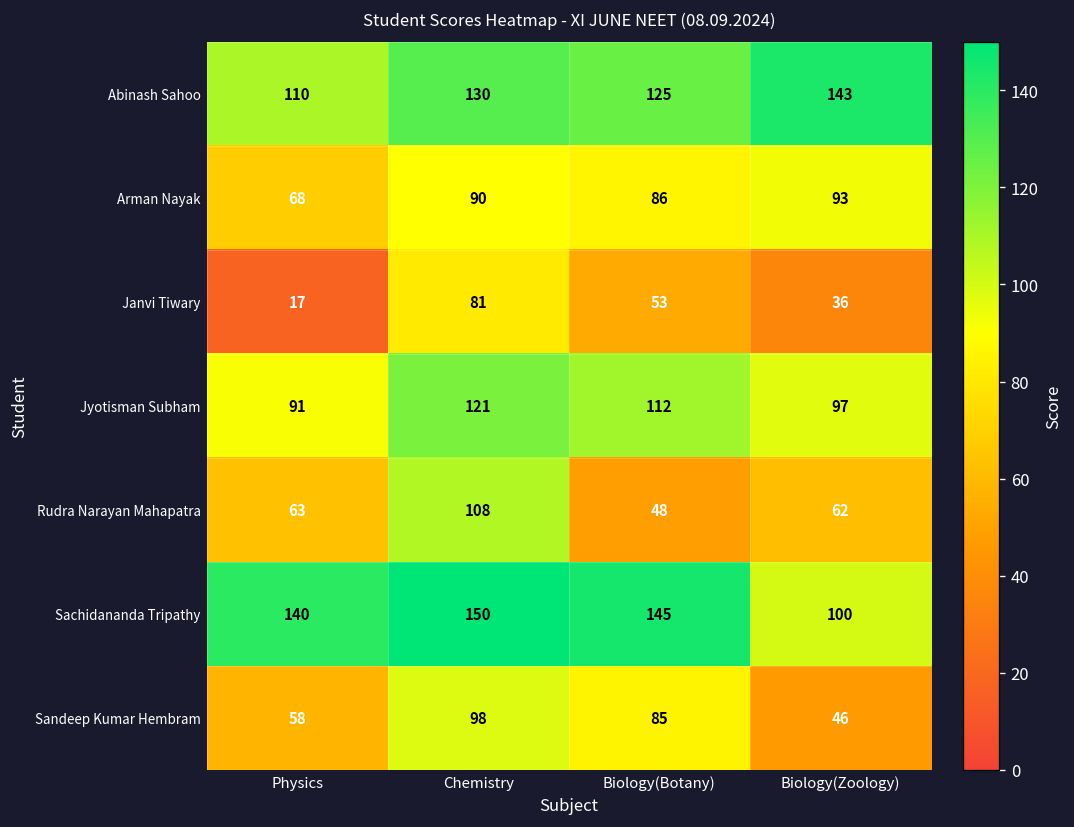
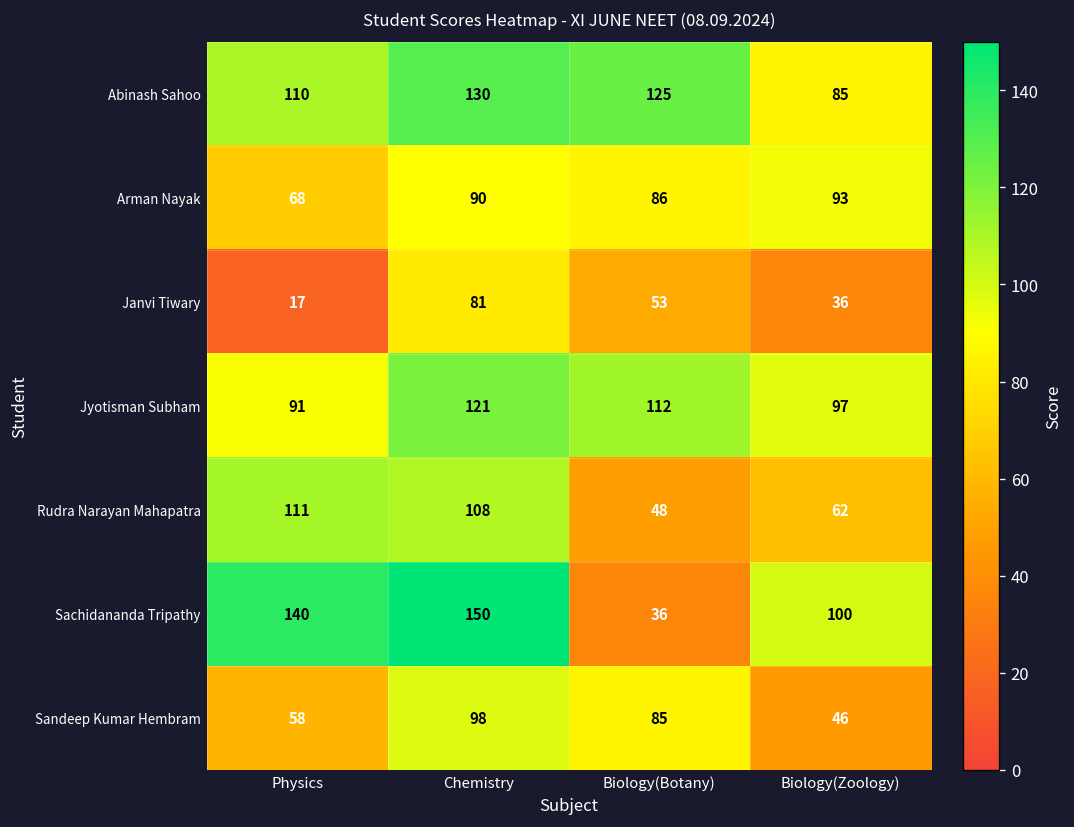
  {
    "Abinash Sahoo": {
      "Physics": 110,
      "Chemistry": 130,
      "Biology(Botany)": 125,
-     "Biology(Zoology)": 143
+     "Biology(Zoology)": 85
    },
    "Arman Nayak": {
      "Physics": 68,
      "Chemistry": 90,
      "Biology(Botany)": 86,
      "Biology(Zoology)": 93
    },
    "Janvi Tiwary": {
      "Physics": 17,
      "Chemistry": 81,
      "Biology(Botany)": 53,
      "Biology(Zoology)": 36
    },
    "Jyotisman Subham": {
      "Physics": 91,
      "Chemistry": 121,
      "Biology(Botany)": 112,
      "Biology(Zoology)": 97
    },
    "Rudra Narayan Mahapatra": {
-     "Physics": 63,
+     "Physics": 111,
      "Chemistry": 108,
      "Biology(Botany)": 48,
      "Biology(Zoology)": 62
    },
    "Sachidananda Tripathy": {
      "Physics": 140,
      "Chemistry": 150,
-     "Biology(Botany)": 145,
+     "Biology(Botany)": 36,
      "Biology(Zoology)": 100
    },
    "Sandeep Kumar Hembram": {
      "Physics": 58,
      "Chemistry": 98,
      "Biology(Botany)": 85,
      "Biology(Zoology)": 46
    }
  }
